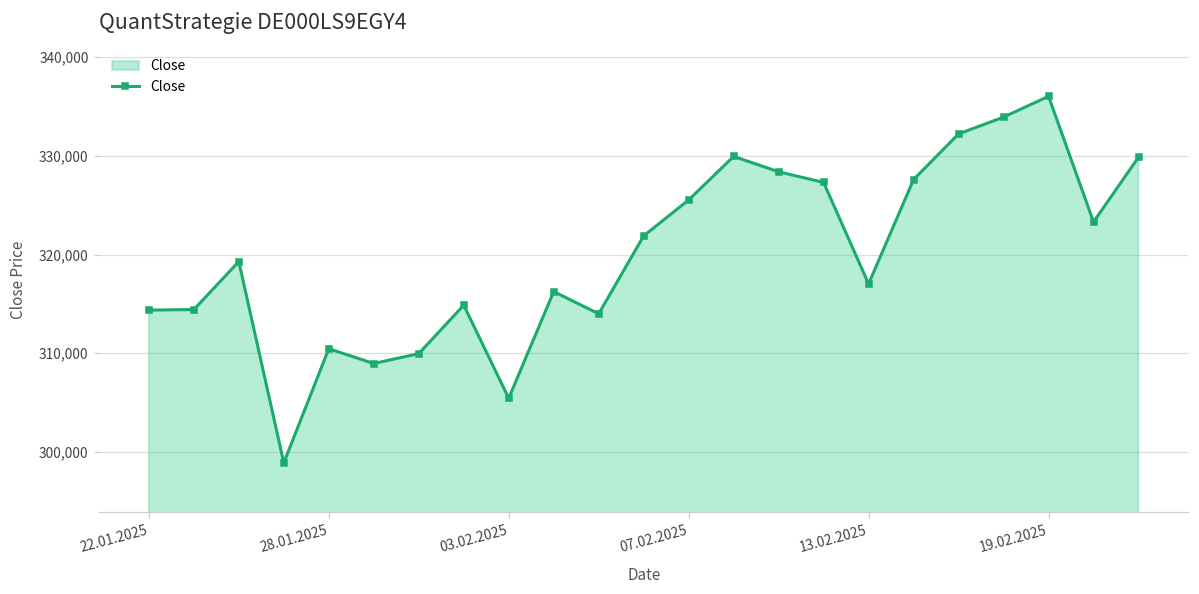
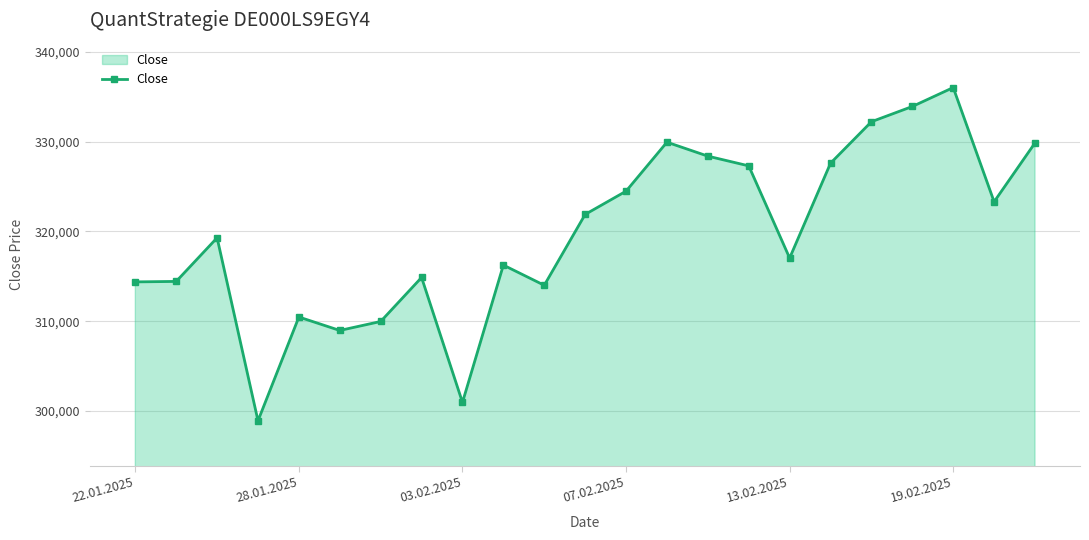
  {
    "22.01.2025": "314,000",
    "28.01.2025": "310,000",
-   "03.02.2025": "305,000",
-   "07.02.2025": "326,000",
+   "03.02.2025": "301,000",
+   "07.02.2025": "324,000",
    "13.02.2025": "317,000",
    "19.02.2025": "336,000"
  }
